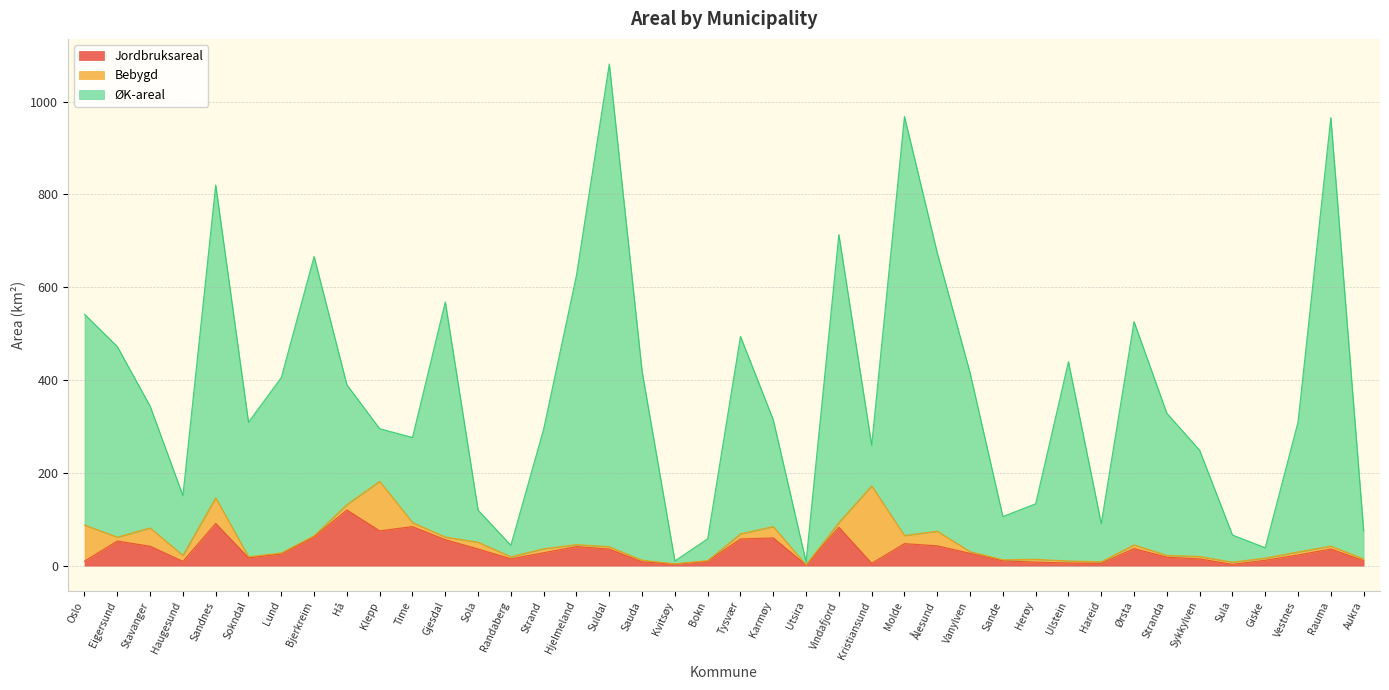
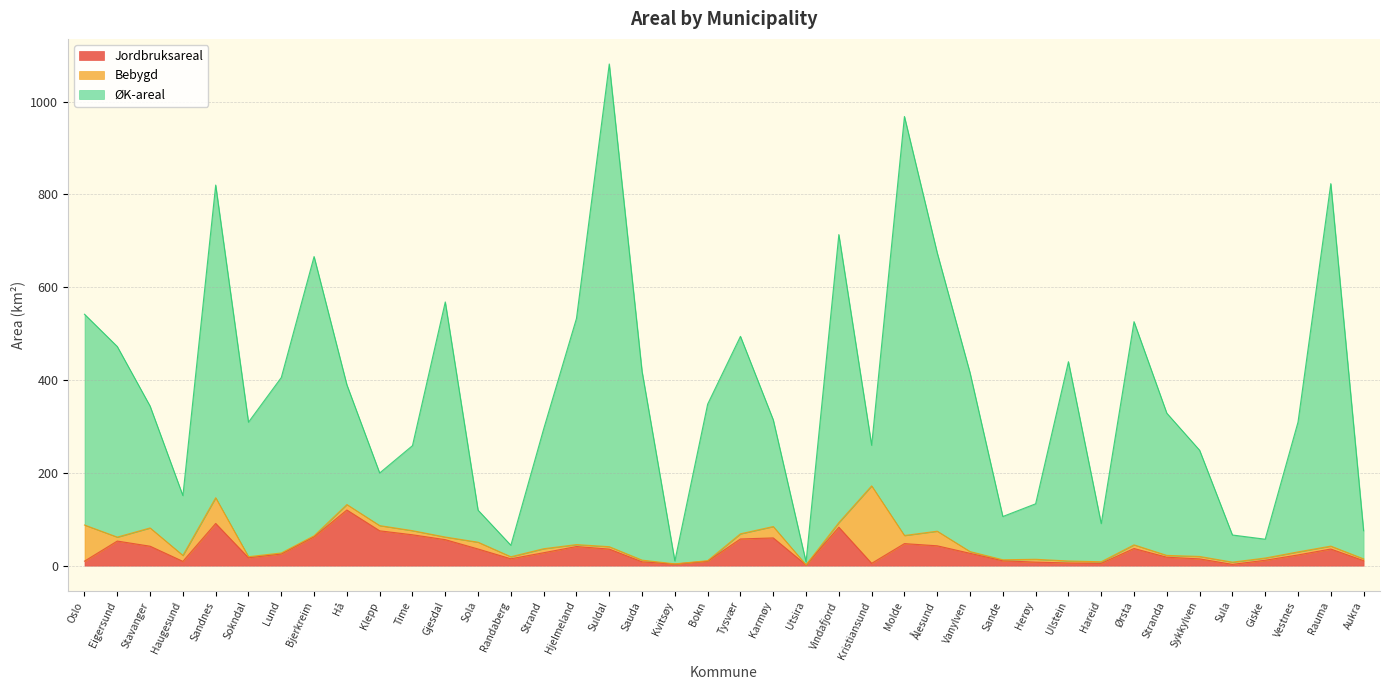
  {
    "Jordbruksareal": {
      "Oslo": 10,
      "Eigersund": 50,
      "Stavanger": 40,
      "Haugesund": 10,
      "Sandnes": 90,
      "Hå": 120,
      "Klepp": 80,
-     "Time": 80,
+     "Time": 70,
      "Gjesdal": 60,
      "Sola": 40,
      "Strand": 30,
      "Tysvær": 60,
      "Karmøy": 60,
      "Vindafjord": 80,
      "Kristiansund": 10,
      "Molde": 50,
      "Ålesund": 40,
      "Herøy": 10,
      "Ørsta": 40,
      "Vestnes": 20,
      "Rauma": 40
    },
    "Bebygd": {
      "Oslo": 80,
      "Eigersund": 10,
      "Stavanger": 40,
      "Haugesund": 10,
      "Sandnes": 60,
      "Hå": 10,
-     "Klepp": 110,
+     "Klepp": 10,
      "Time": 10,
      "Gjesdal": 10,
      "Sola": 10,
      "Strand": 10,
      "Tysvær": 10,
      "Karmøy": 20,
      "Vindafjord": 10,
      "Kristiansund": 170,
      "Molde": 20,
      "Ålesund": 30,
      "Herøy": 10,
      "Ørsta": 10,
      "Vestnes": 10,
      "Rauma": 10
    },
    "ØK-areal": {
      "Oslo": 450,
      "Eigersund": 410,
      "Stavanger": 260,
      "Haugesund": 130,
      "Sandnes": 670,
      "Sokndal": 290,
      "Lund": 380,
      "Bjerkreim": 600,
      "Hå": 260,
      "Klepp": 110,
      "Time": 180,
      "Gjesdal": 510,
      "Sola": 70,
      "Randaberg": 20,
      "Strand": 260,
-     "Hjelmeland": 580,
+     "Hjelmeland": 490,
      "Suldal": 1040,
      "Sauda": 410,
      "Kvitsøy": 10,
-     "Bokn": 50,
+     "Bokn": 340,
      "Tysvær": 430,
      "Karmøy": 230,
      "Utsira": 10,
      "Vindafjord": 620,
      "Kristiansund": 90,
      "Molde": 900,
      "Ålesund": 600,
      "Vanylven": 390,
      "Sande": 90,
      "Herøy": 120,
      "Ulstein": 430,
      "Hareid": 80,
      "Ørsta": 480,
      "Stranda": 310,
      "Sykkylven": 230,
      "Sula": 60,
-     "Giske": 20,
+     "Giske": 40,
      "Vestnes": 280,
-     "Rauma": 920,
+     "Rauma": 780,
      "Aukra": 60
    }
  }
